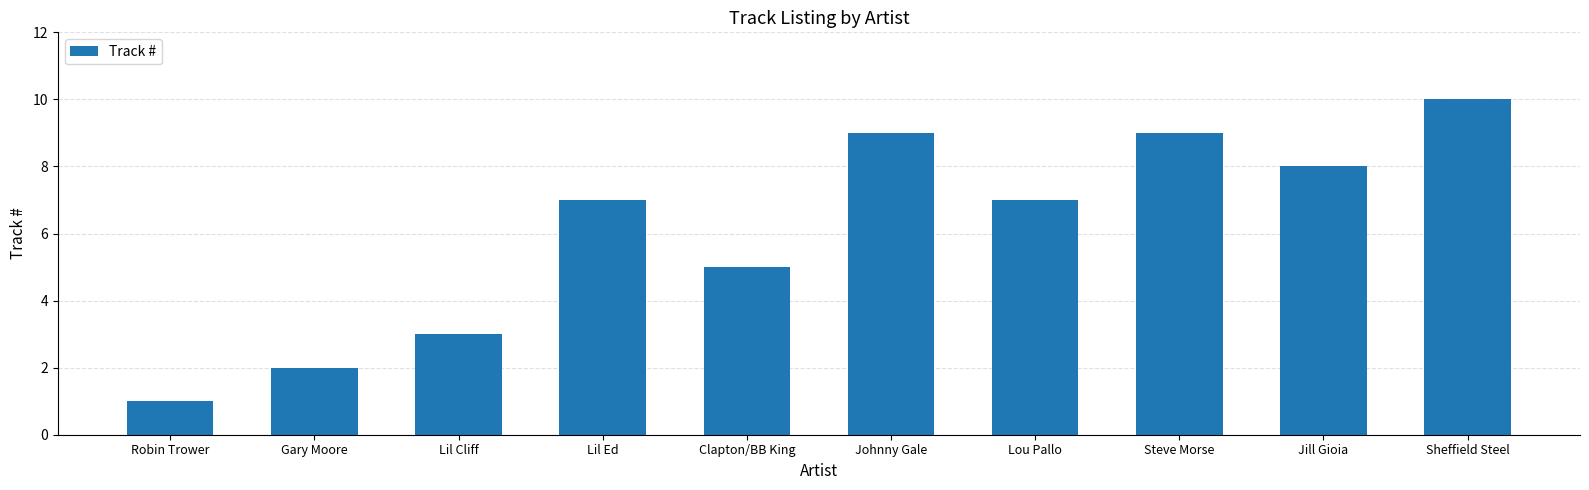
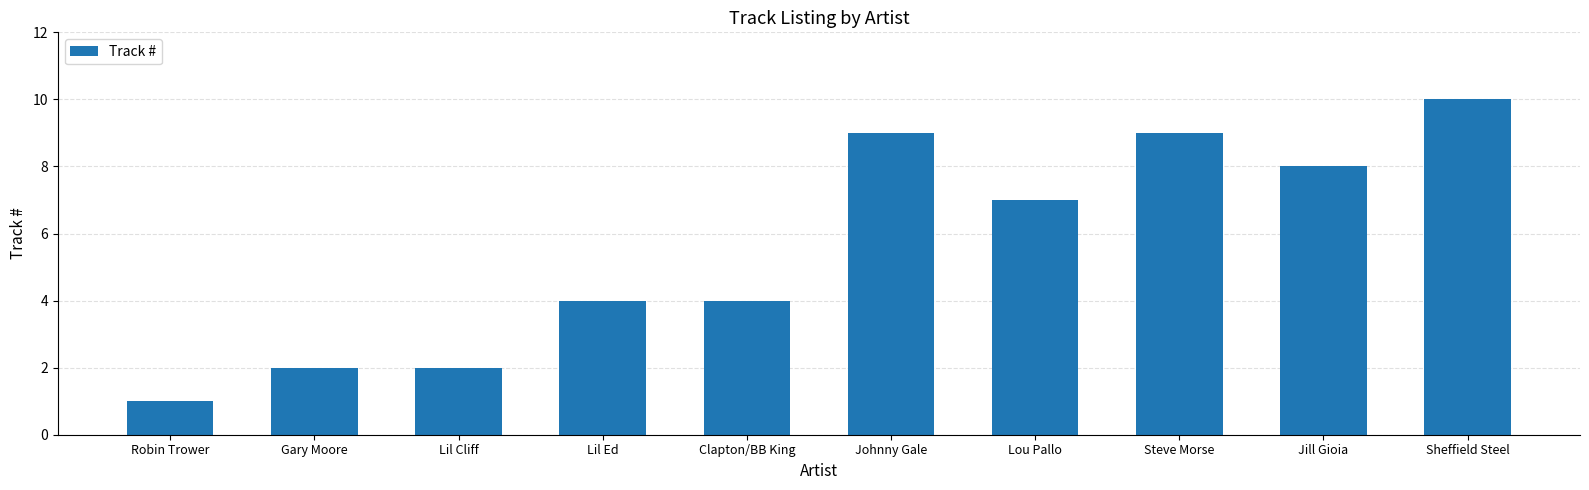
  {
    "Robin Trower": 1,
    "Gary Moore": 2,
-   "Lil Cliff": 3,
-   "Lil Ed": 7,
-   "Clapton/BB King": 5,
+   "Lil Cliff": 2,
+   "Lil Ed": 4,
+   "Clapton/BB King": 4,
    "Johnny Gale": 9,
    "Lou Pallo": 7,
    "Steve Morse": 9,
    "Jill Gioia": 8,
    "Sheffield Steel": 10
  }
